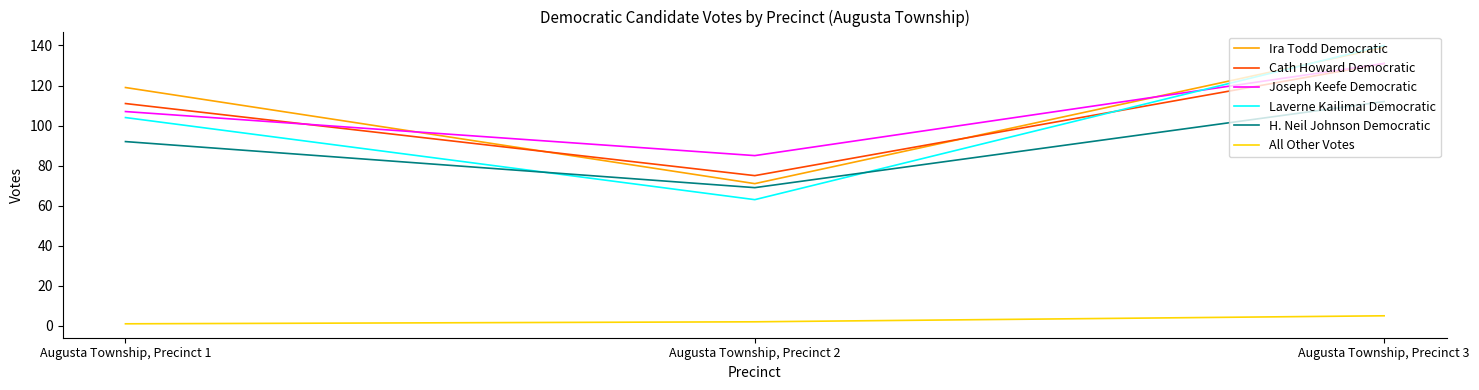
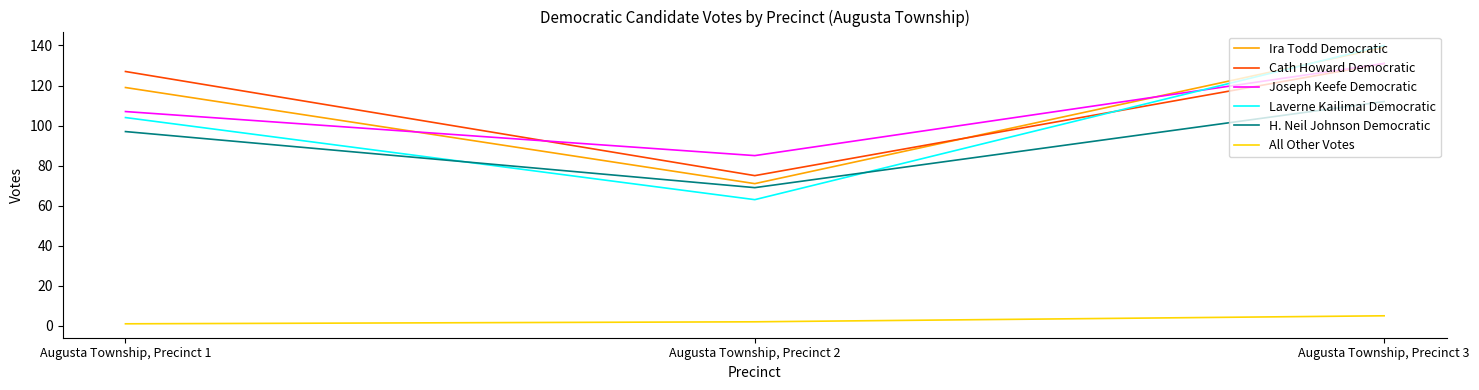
  {
    "Cath Howard Democratic": {
-     "Augusta Township, Precinct 1": 111,
+     "Augusta Township, Precinct 1": 127,
      "Augusta Township, Precinct 2": 75
    },
    "Joseph Keefe Democratic": {
      "Augusta Township, Precinct 1": 107,
      "Augusta Township, Precinct 2": 85
    },
    "Laverne Kailimai Democratic": {
      "Augusta Township, Precinct 1": 104,
      "Augusta Township, Precinct 2": 63
    },
    "H. Neil Johnson Democratic": {
-     "Augusta Township, Precinct 1": 92,
+     "Augusta Township, Precinct 1": 97,
      "Augusta Township, Precinct 2": 69
    }
  }
